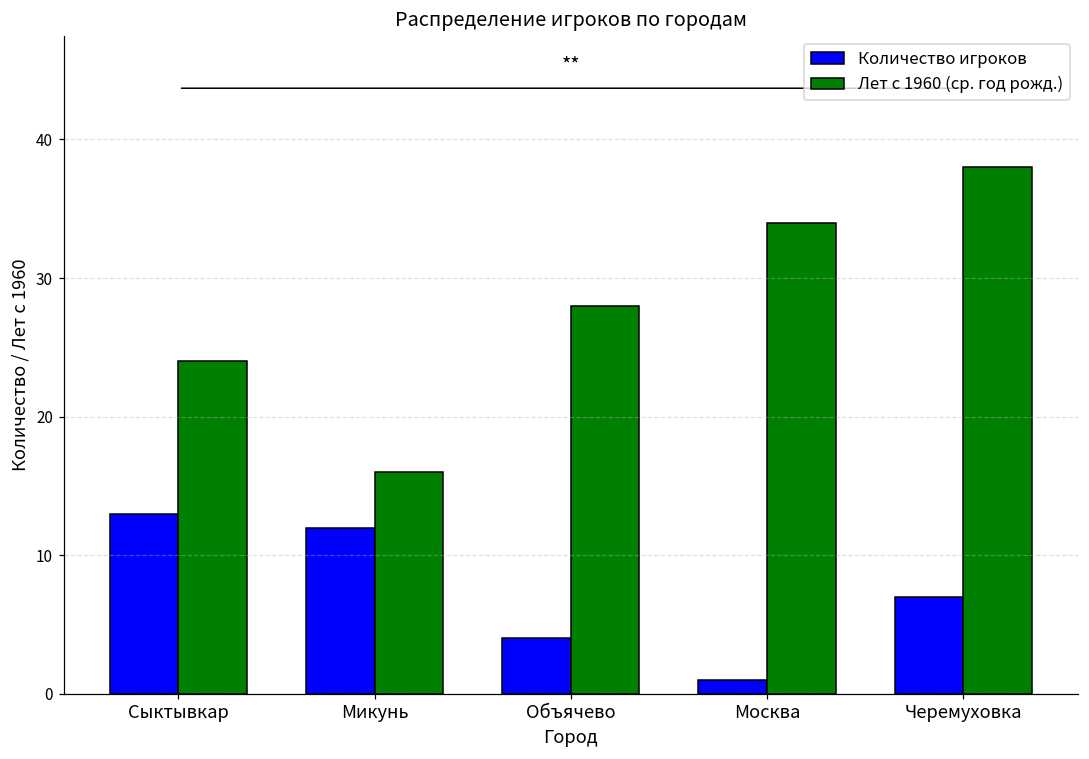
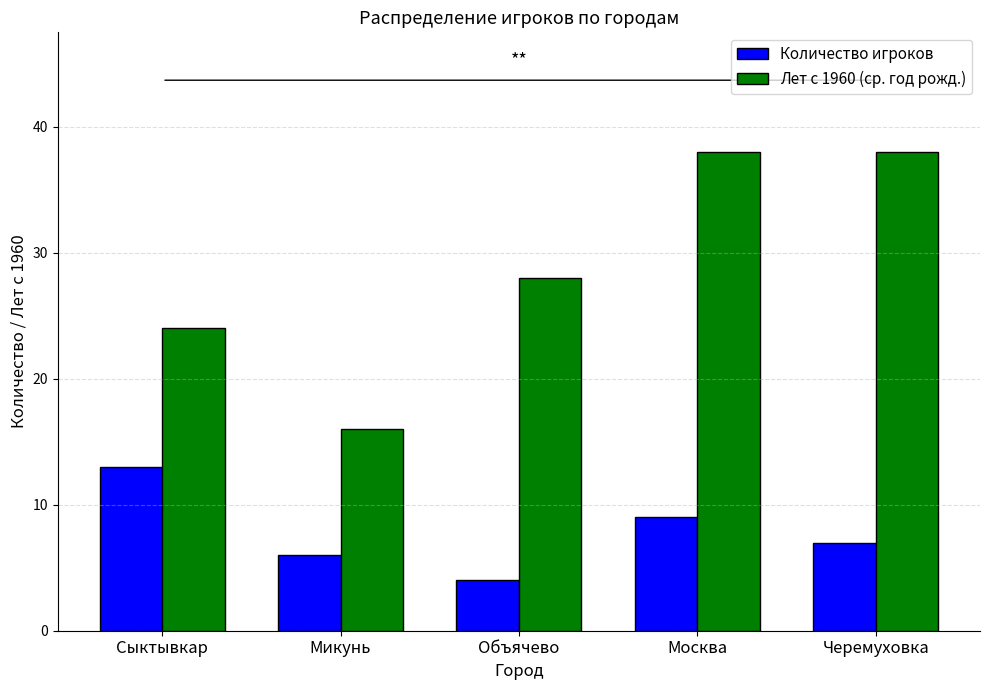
  {
    "Количество игроков": {
      "Сыктывкар": 13,
-     "Микунь": 12,
+     "Микунь": 6,
      "Объячево": 4,
-     "Москва": 1,
+     "Москва": 9,
      "Черемуховка": 7
    },
    "Лет с 1960 (ср. год рожд.)": {
      "Сыктывкар": 24.0,
      "Микунь": 16.0,
      "Объячево": 28.0,
-     "Москва": 34.0,
+     "Москва": 38.0,
      "Черемуховка": 38.0
    }
  }
